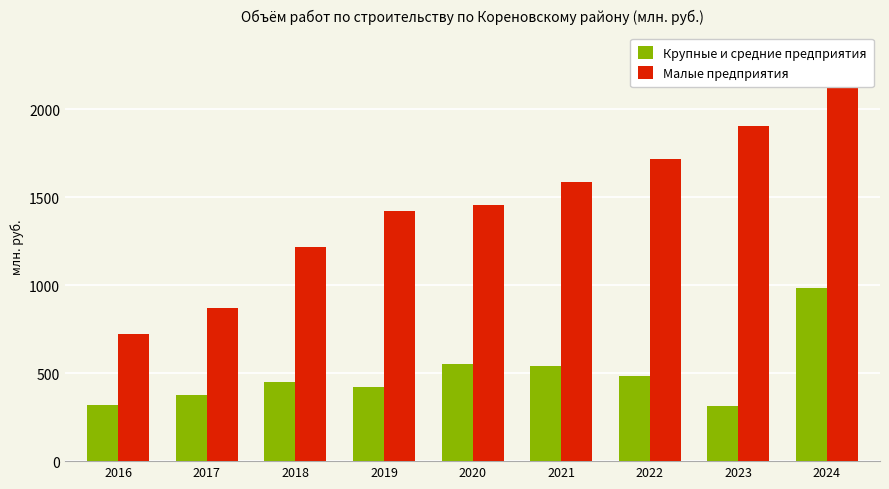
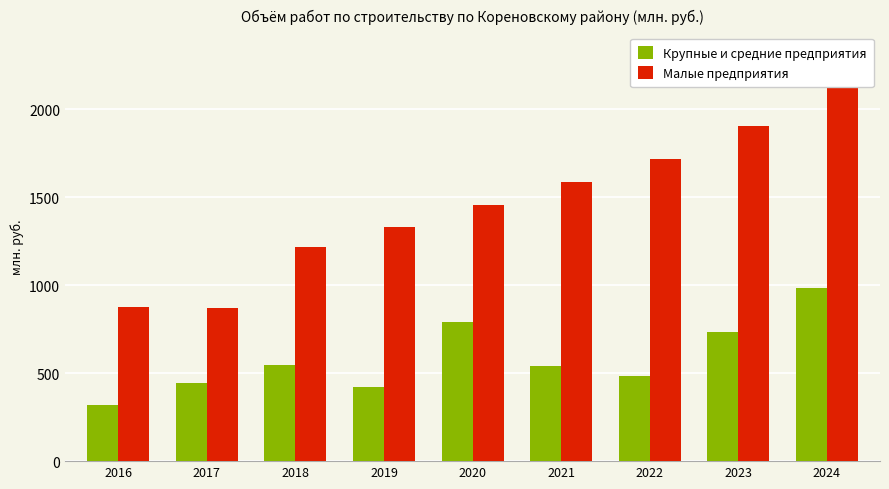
  {
    "Крупные и средние предприятия": {
      "2016": 320,
-     "2017": 380,
-     "2018": 450,
+     "2017": 450,
+     "2018": 550,
      "2019": 420,
-     "2020": 550,
+     "2020": 790,
      "2021": 540,
      "2022": 490,
-     "2023": 320,
+     "2023": 730,
      "2024": 980
    },
    "Малые предприятия": {
-     "2016": 720,
+     "2016": 880,
      "2017": 870,
      "2018": 1220,
-     "2019": 1420,
+     "2019": 1330,
      "2020": 1460,
      "2021": 1580,
      "2022": 1720,
      "2023": 1910,
      "2024": 2120
    }
  }
